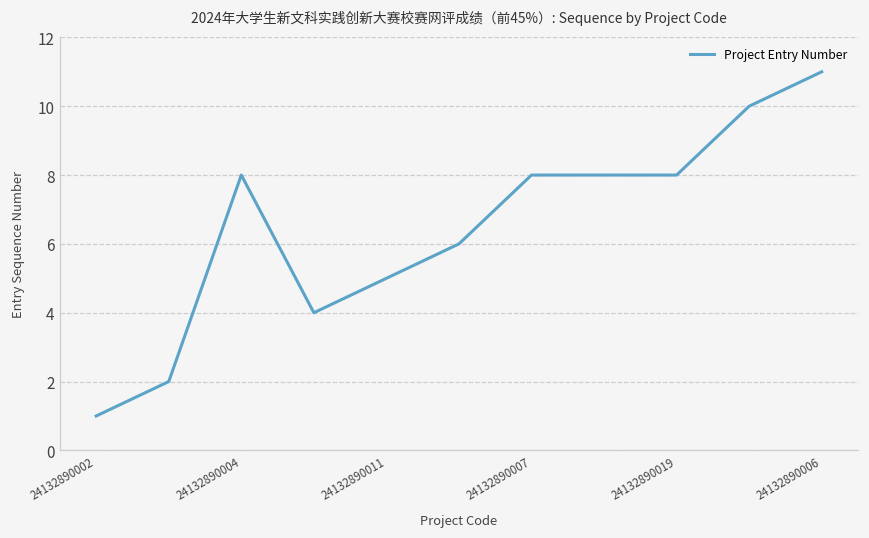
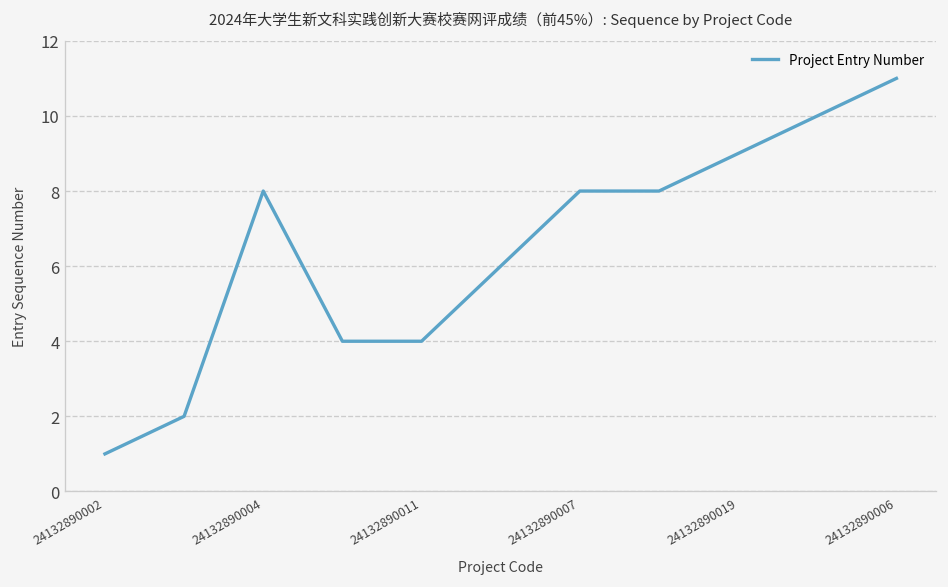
  {
    "24132890002": 1,
    "24132890004": 8,
-   "24132890011": 5,
+   "24132890011": 4,
    "24132890007": 8,
-   "24132890019": 8,
+   "24132890019": 9,
    "24132890006": 11
  }
